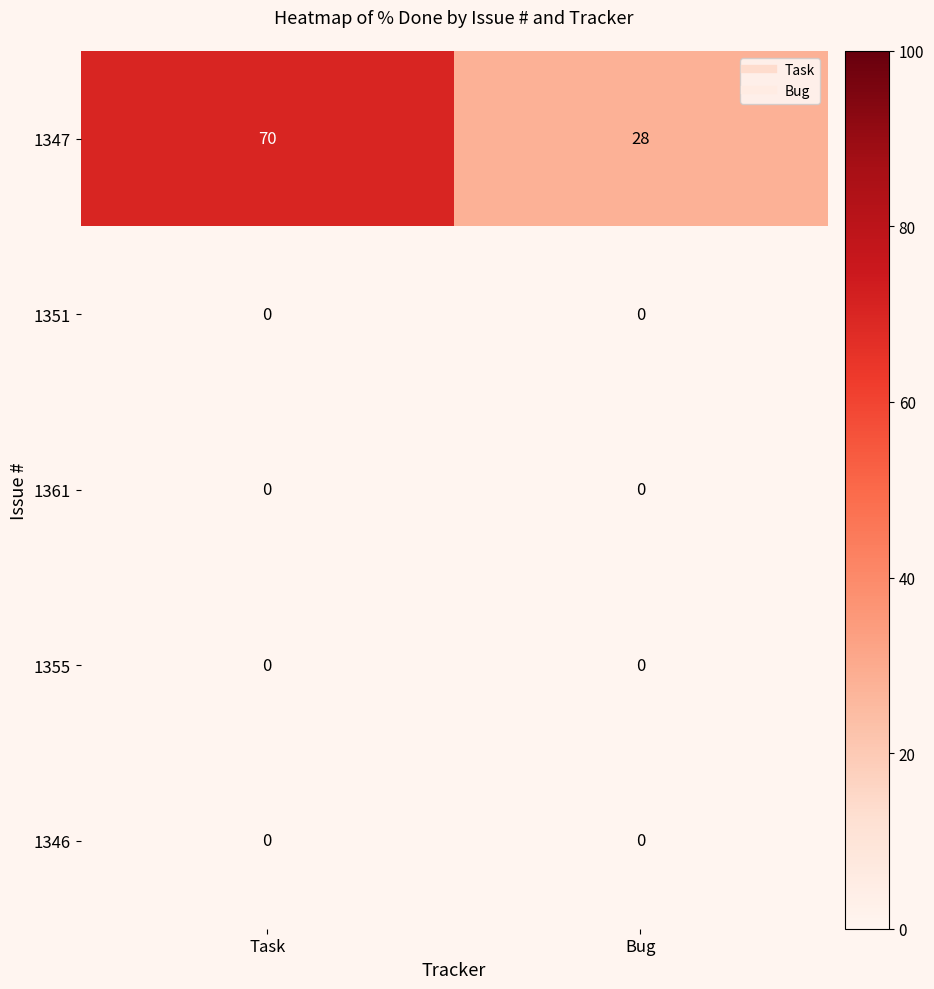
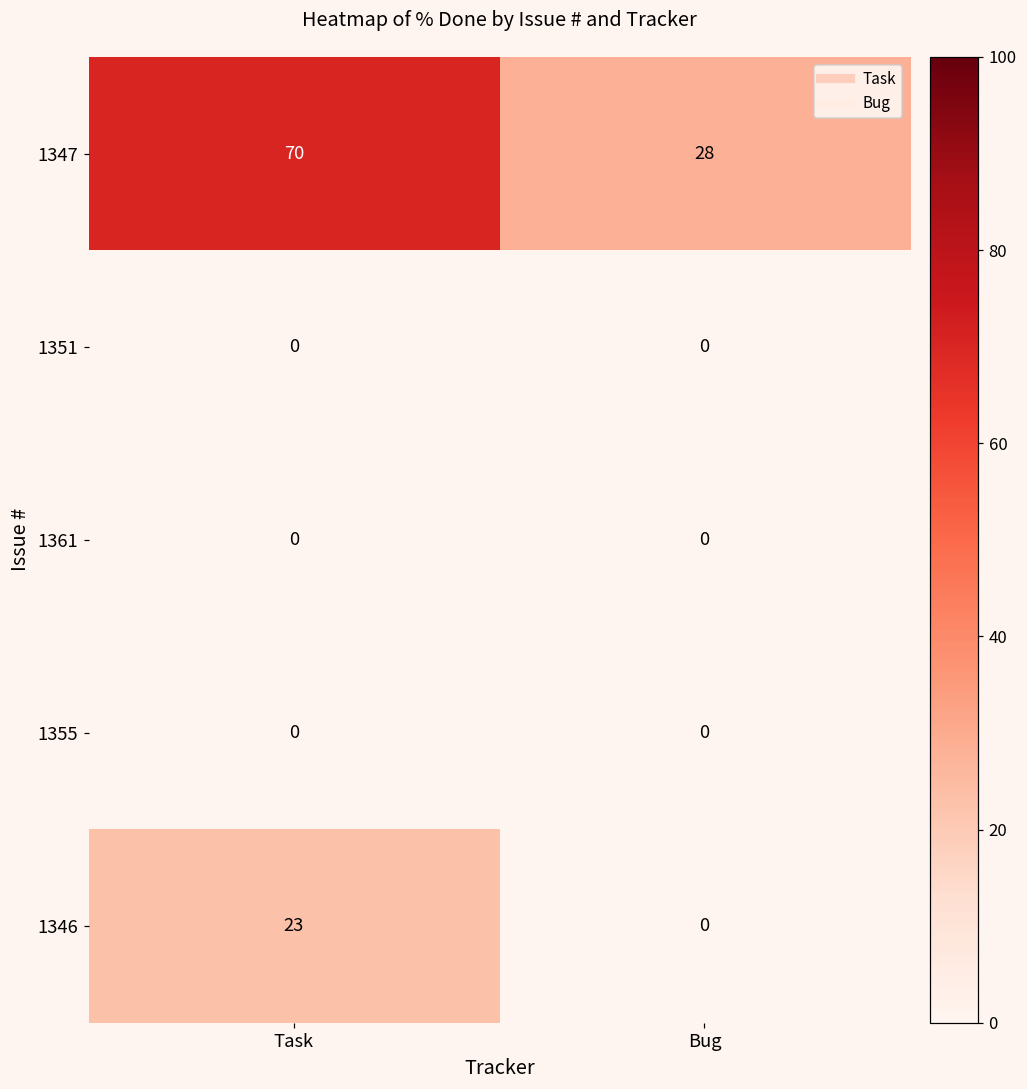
  {
    "1347": {
      "Task": 70,
      "Bug": 28
    },
    "1351": {
      "Task": 0,
      "Bug": 0
    },
    "1361": {
      "Task": 0,
      "Bug": 0
    },
    "1355": {
      "Task": 0,
      "Bug": 0
    },
    "1346": {
-     "Task": 0,
+     "Task": 23,
      "Bug": 0
    }
  }
